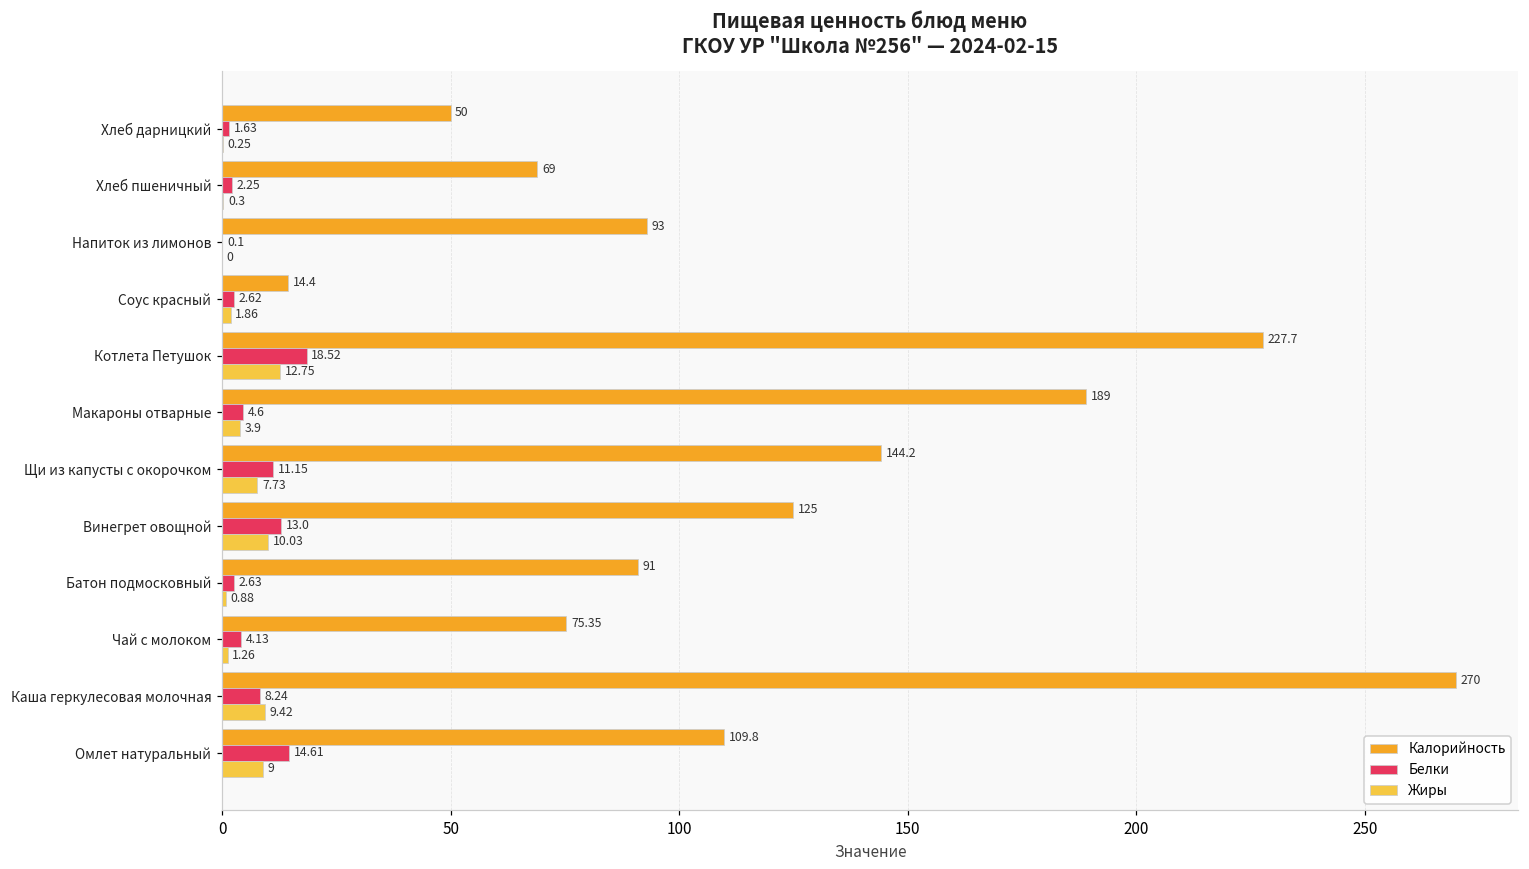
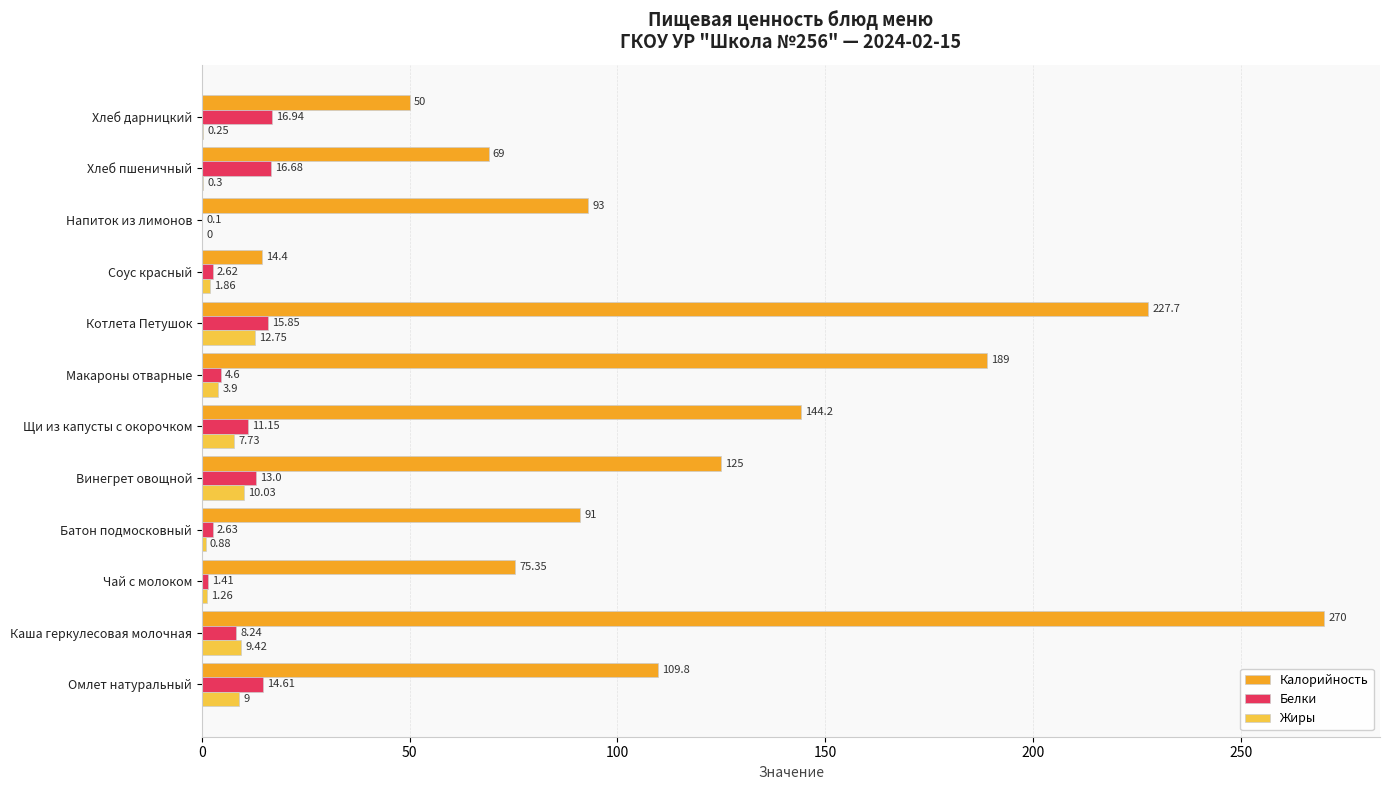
  {
    "Белки": {
-     "Хлеб дарницкий": 1.63,
-     "Хлеб пшеничный": 2.25,
+     "Хлеб дарницкий": 16.94,
+     "Хлеб пшеничный": 16.68,
      "Напиток из лимонов": 0.1,
      "Соус красный": 2.62,
-     "Котлета Петушок": 18.52,
+     "Котлета Петушок": 15.85,
      "Макароны отварные": 4.6,
      "Щи из капусты с окорочком": 11.15,
      "Винегрет овощной": 13.0,
      "Батон подмосковный": 2.63,
-     "Чай с молоком": 4.13,
+     "Чай с молоком": 1.41,
      "Каша геркулесовая молочная": 8.24,
      "Омлет натуральный": 14.61
    }
  }
